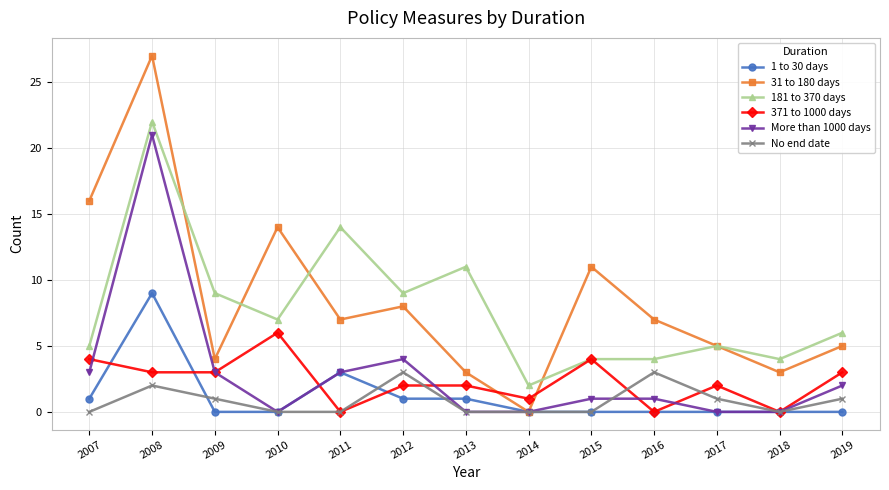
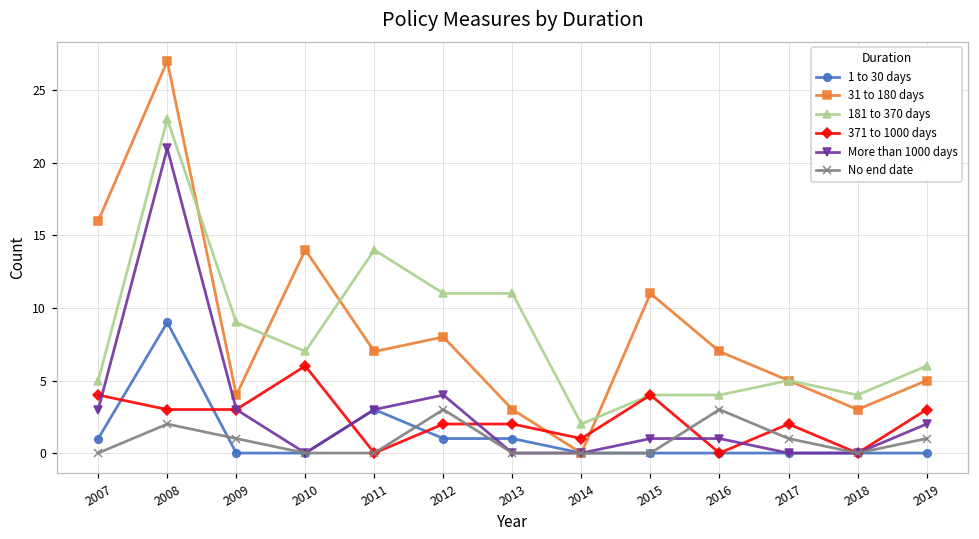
  {
    "1 to 30 days": {
      "2007": 1,
      "2008": 9,
      "2009": 0,
      "2012": 1,
      "2013": 1,
      "2019": 0
    },
    "31 to 180 days": {
      "2007": 16,
      "2008": 27,
      "2009": 4,
      "2010": 14,
      "2011": 7,
      "2012": 8,
      "2013": 3,
      "2015": 11,
      "2016": 7,
      "2018": 3,
      "2019": 5
    },
    "181 to 370 days": {
      "2007": 5,
-     "2008": 22,
+     "2008": 23,
      "2009": 9,
      "2010": 7,
      "2011": 14,
-     "2012": 9,
+     "2012": 11,
      "2013": 11,
      "2014": 2,
      "2016": 4,
      "2018": 4,
      "2019": 6
    },
    "371 to 1000 days": {
      "2007": 4,
      "2008": 3,
      "2010": 6,
      "2012": 2,
      "2013": 2,
      "2014": 1,
      "2017": 2,
      "2019": 3
    },
    "More than 1000 days": {
      "2007": 3,
      "2008": 21,
      "2012": 4,
      "2015": 1,
      "2016": 1,
      "2019": 2
    },
    "No end date": {
      "2007": 0,
      "2008": 2,
      "2009": 1,
      "2012": 3,
      "2016": 3,
      "2017": 1,
      "2019": 1
    }
  }
